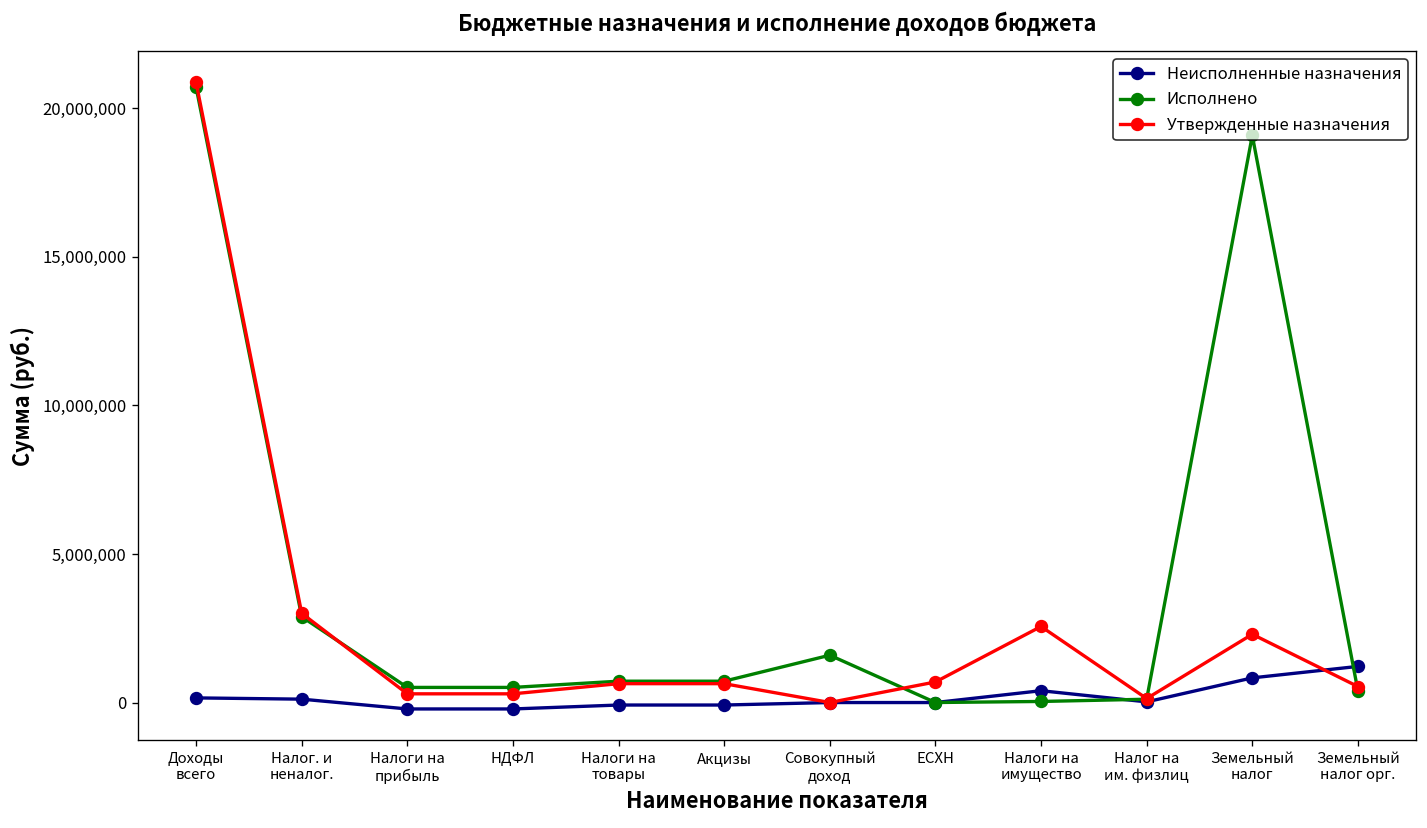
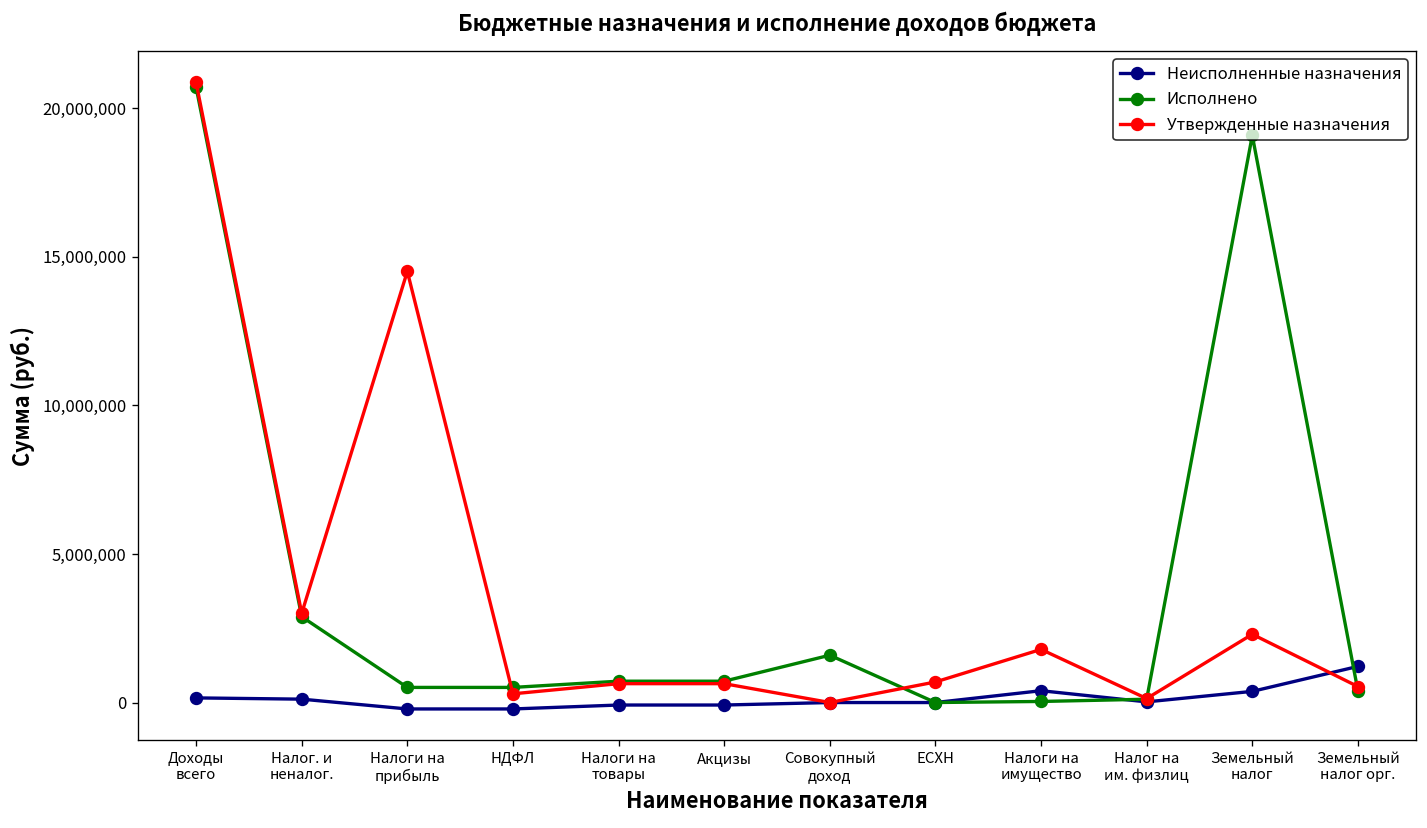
  {
    "Неисполненные назначения": {
      "Доходы всего": "200,000",
      "Налог. и неналог.": "100,000",
      "Налоги на прибыль": "-200,000",
      "НДФЛ": "-200,000",
      "Налоги на товары": "-100,000",
      "Акцизы": "-100,000",
      "Налоги на имущество": "400,000",
-     "Земельный налог": "800,000",
+     "Земельный налог": "400,000",
      "Земельный налог орг.": "1,200,000"
    },
    "Исполнено": {
      "Доходы всего": "20,700,000",
      "Налог. и неналог.": "2,900,000",
      "Налоги на прибыль": "500,000",
      "НДФЛ": "500,000",
      "Совокупный доход": "1,600,000",
      "Налоги на имущество": "0",
      "Земельный налог орг.": "400,000"
    },
    "Утвержденные назначения": {
      "Доходы всего": "20,900,000",
      "Налог. и неналог.": "3,000,000",
-     "Налоги на прибыль": "300,000",
+     "Налоги на прибыль": "14,500,000",
      "НДФЛ": "300,000",
      "ЕСХН": "700,000",
-     "Налоги на имущество": "2,600,000",
+     "Налоги на имущество": "1,800,000",
      "Земельный налог": "2,300,000",
      "Земельный налог орг.": "500,000"
    }
  }
